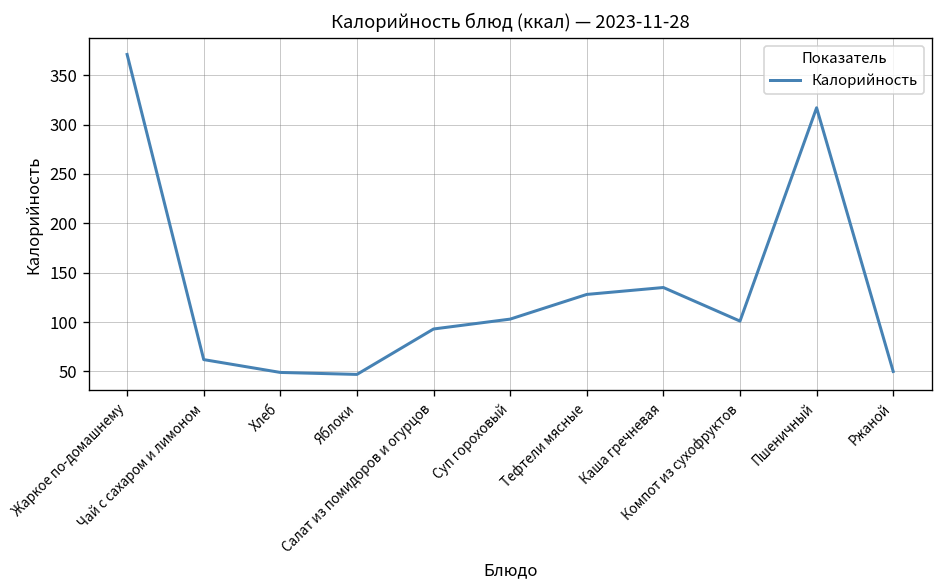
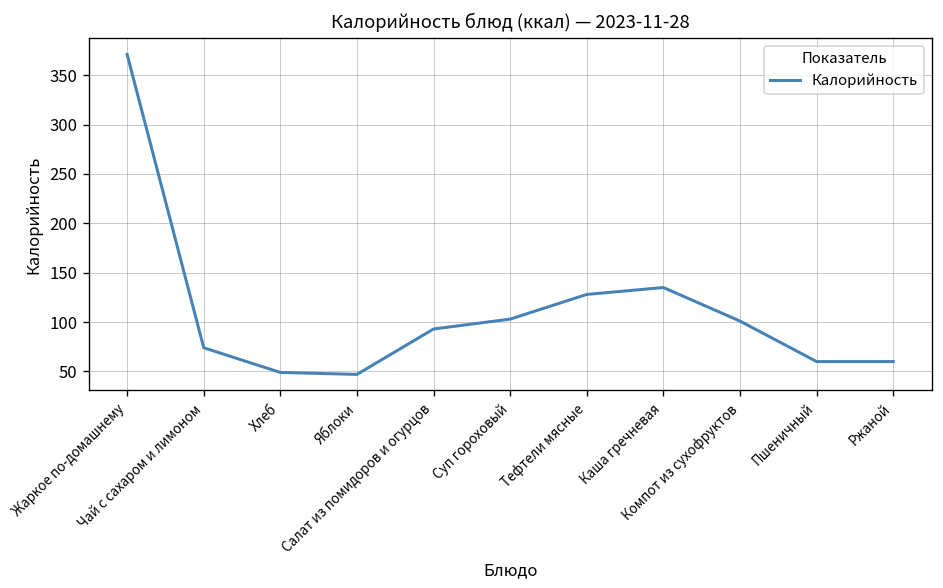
  {
    "Жаркое по-домашнему": 370,
-   "Чай с сахаром и лимоном": 60,
+   "Чай с сахаром и лимоном": 70,
    "Хлеб": 50,
    "Яблоки": 50,
    "Салат из помидоров и огурцов": 90,
    "Суп гороховый": 100,
    "Тефтели мясные": 130,
    "Каша гречневая": 140,
    "Компот из сухофруктов": 100,
-   "Пшеничный": 320,
-   "Ржаной": 50
+   "Пшеничный": 60,
+   "Ржаной": 60
  }
